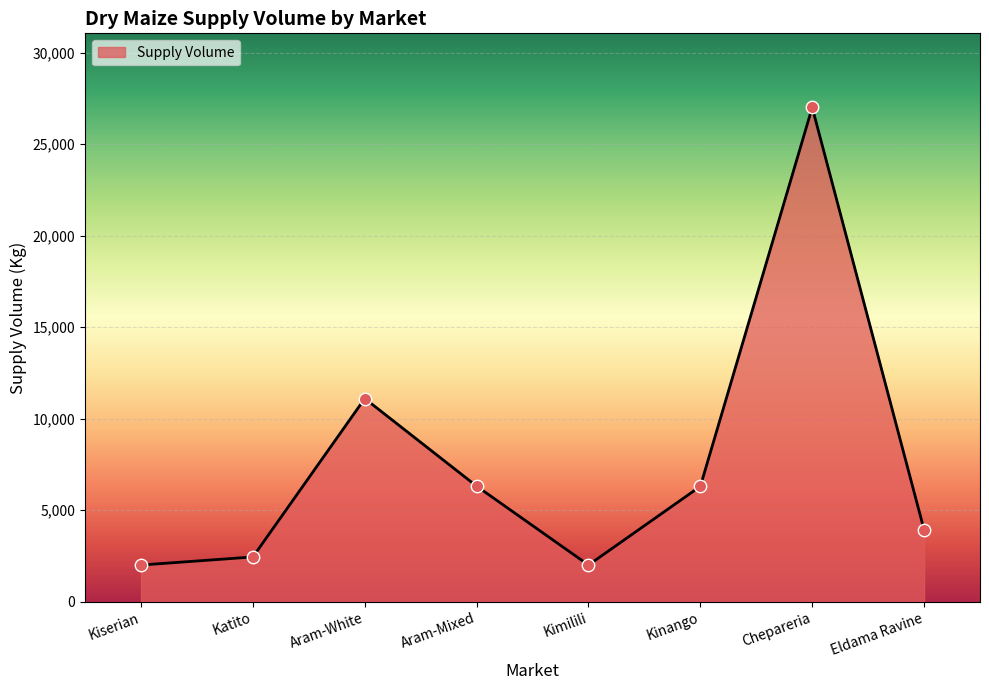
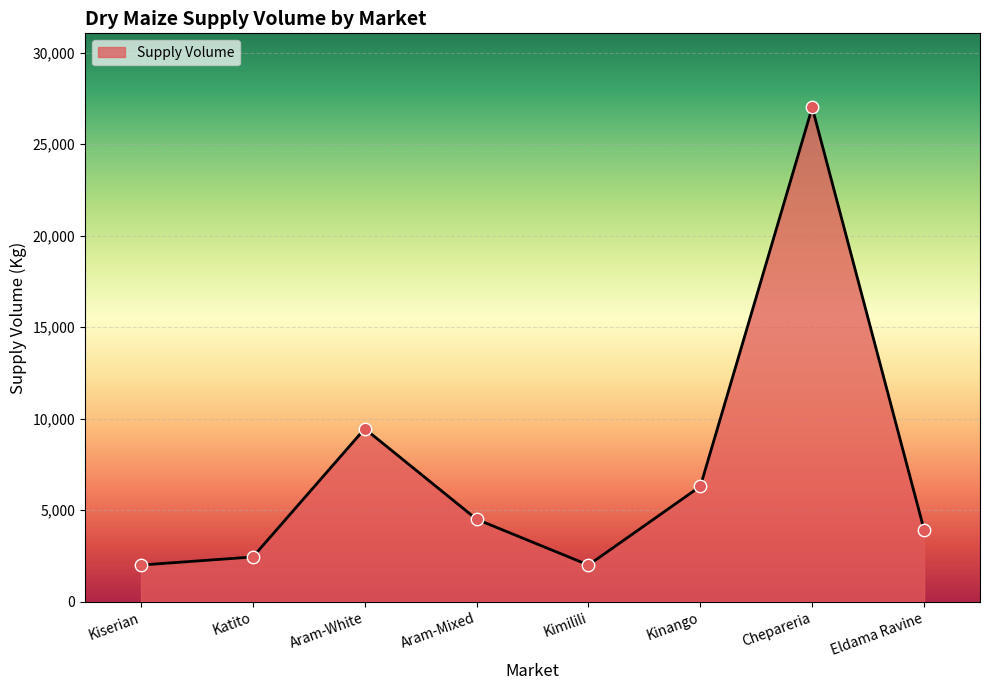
  {
    "Kiserian": "2,000",
    "Katito": "2,400",
-   "Aram-White": "11,100",
-   "Aram-Mixed": "6,300",
+   "Aram-White": "9,500",
+   "Aram-Mixed": "4,500",
    "Kimilili": "2,000",
    "Kinango": "6,300",
    "Chepareria": "27,000",
    "Eldama Ravine": "3,900"
  }
